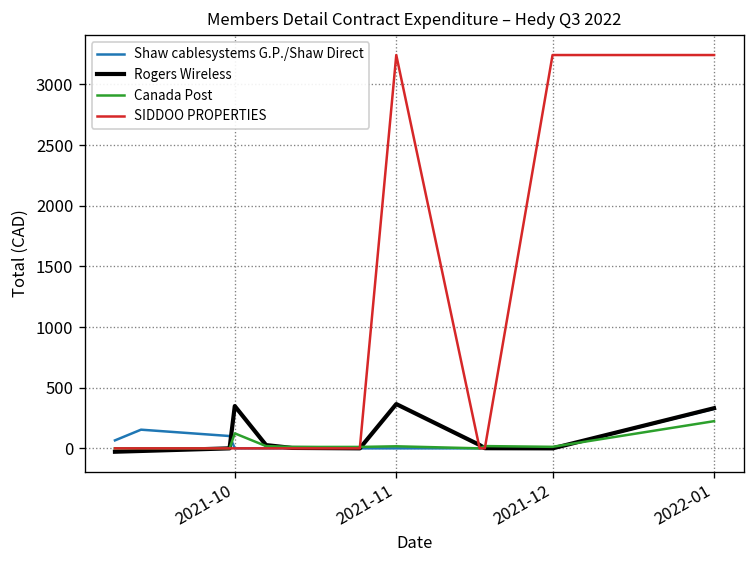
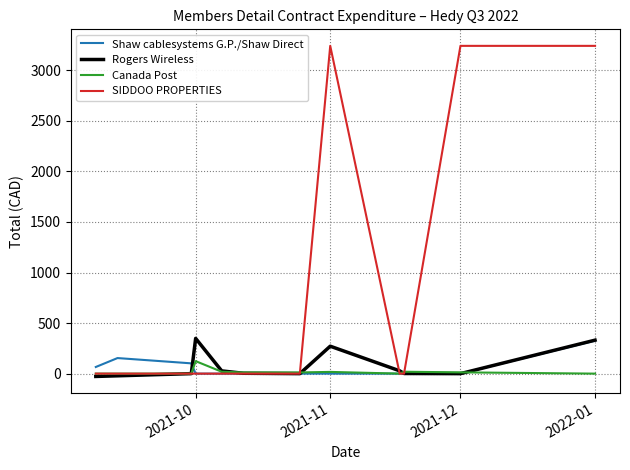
  {
    "Rogers Wireless": {
      "2021-10": 350,
-     "2021-11": 370
+     "2021-11": 270
    },
    "Canada Post": {
      "2021-10": 120,
-     "2022-01": 220
+     "2022-01": 0
    },
    "SIDDOO PROPERTIES": {
      "2021-11": 3240,
      "2021-12": 3240,
      "2022-01": 3240
    }
  }
